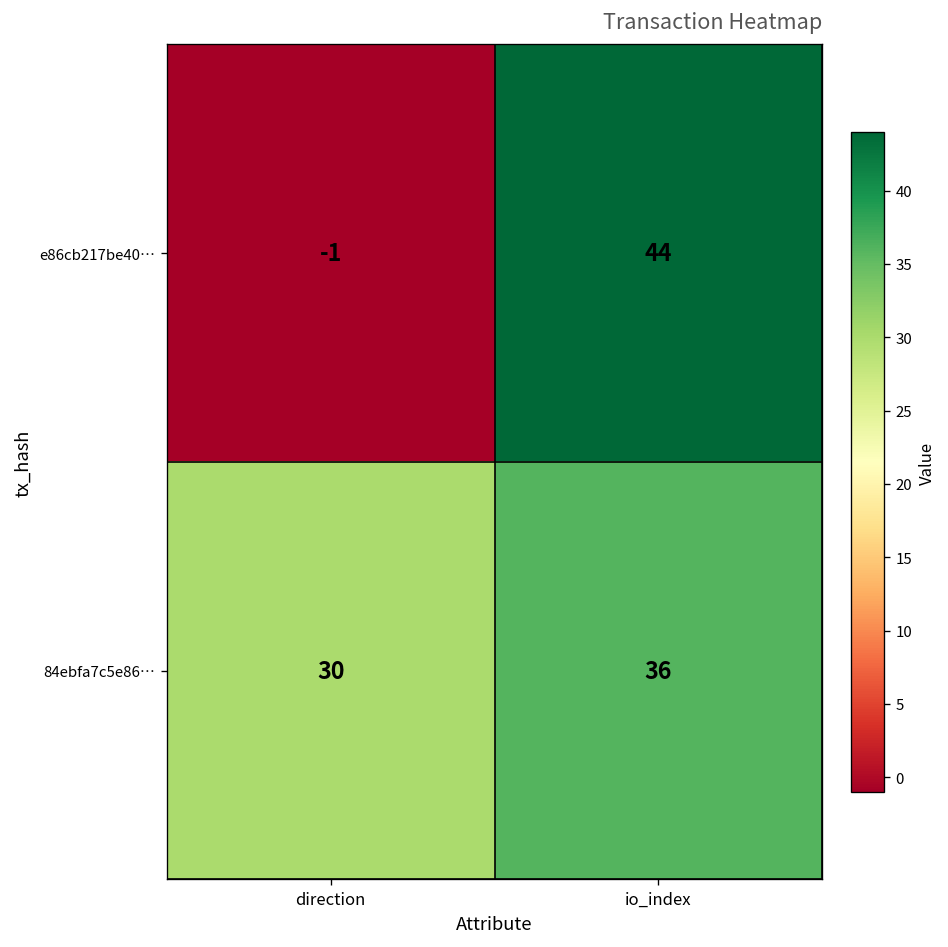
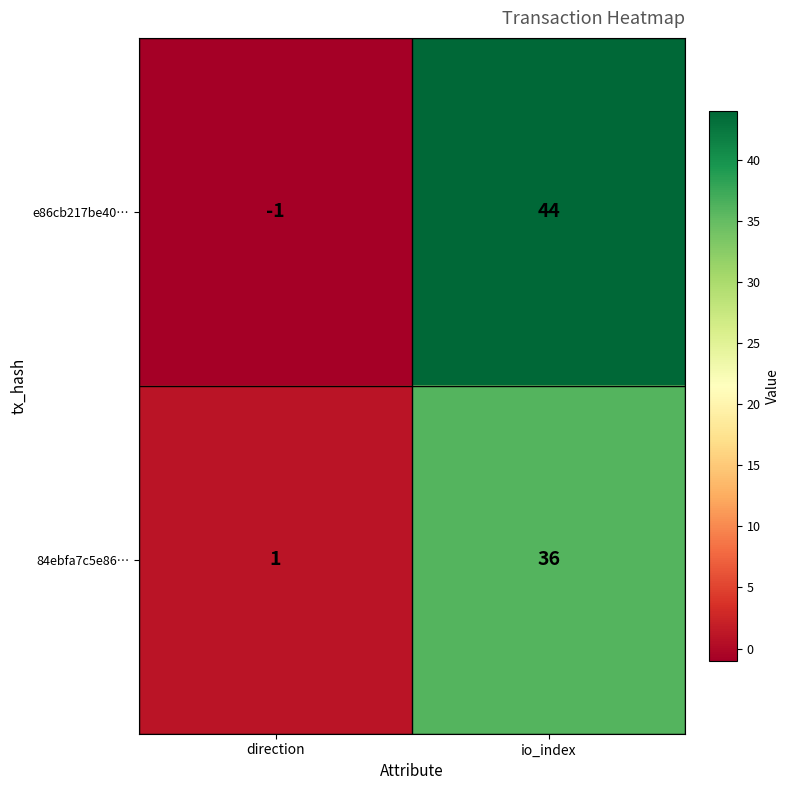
  {
    "e86cb217be40…": {
      "direction": -1,
      "io_index": 44
    },
    "84ebfa7c5e86…": {
-     "direction": 30,
+     "direction": 1,
      "io_index": 36
    }
  }
